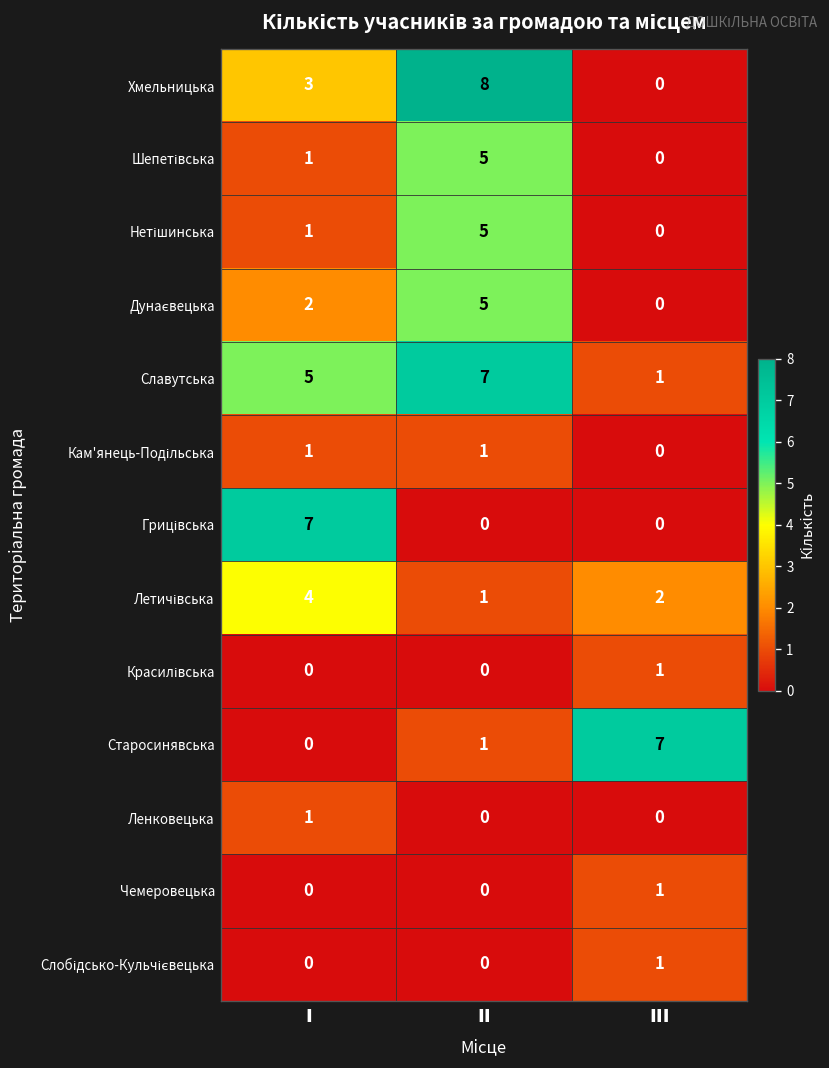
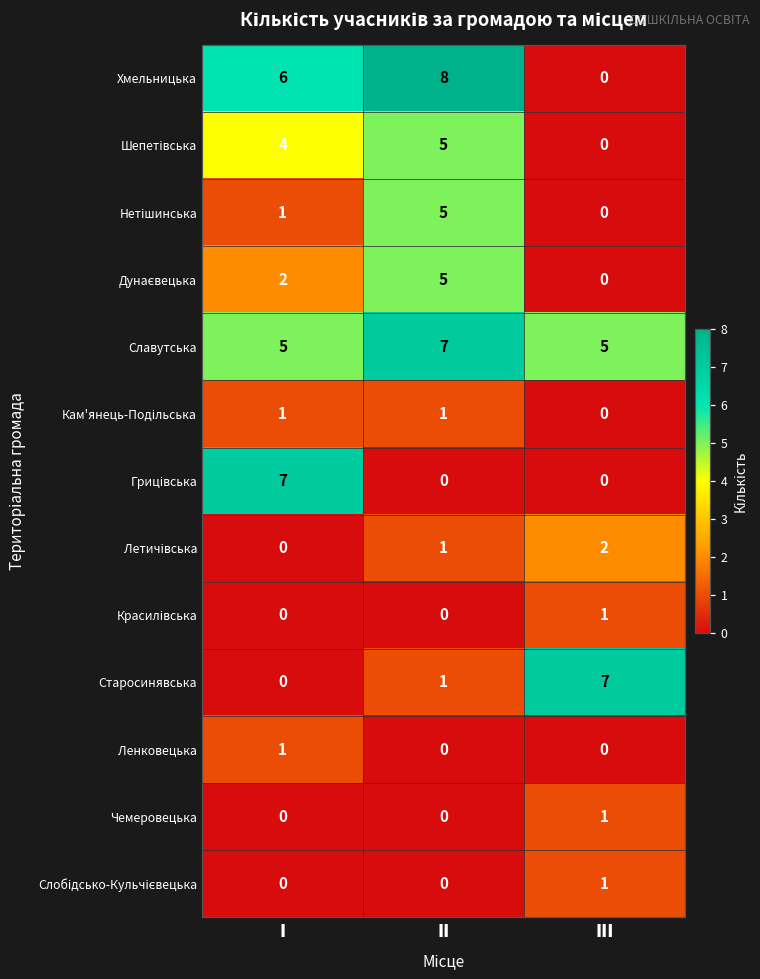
  {
    "Хмельницька": {
-     "І": 3,
+     "І": 6,
      "ІІ": 8,
      "ІІІ": 0
    },
    "Шепетівська": {
-     "І": 1,
+     "І": 4,
      "ІІ": 5,
      "ІІІ": 0
    },
    "Нетішинська": {
      "І": 1,
      "ІІ": 5,
      "ІІІ": 0
    },
    "Дунаєвецька": {
      "І": 2,
      "ІІ": 5,
      "ІІІ": 0
    },
    "Славутська": {
      "І": 5,
      "ІІ": 7,
-     "ІІІ": 1
+     "ІІІ": 5
    },
    "Кам'янець-Подільська": {
      "І": 1,
      "ІІ": 1,
      "ІІІ": 0
    },
    "Грицівська": {
      "І": 7,
      "ІІ": 0,
      "ІІІ": 0
    },
    "Летичівська": {
-     "І": 4,
+     "І": 0,
      "ІІ": 1,
      "ІІІ": 2
    },
    "Красилівська": {
      "І": 0,
      "ІІ": 0,
      "ІІІ": 1
    },
    "Старосинявська": {
      "І": 0,
      "ІІ": 1,
      "ІІІ": 7
    },
    "Ленковецька": {
      "І": 1,
      "ІІ": 0,
      "ІІІ": 0
    },
    "Чемеровецька": {
      "І": 0,
      "ІІ": 0,
      "ІІІ": 1
    },
    "Слобідсько-Кульчієвецька": {
      "І": 0,
      "ІІ": 0,
      "ІІІ": 1
    }
  }
